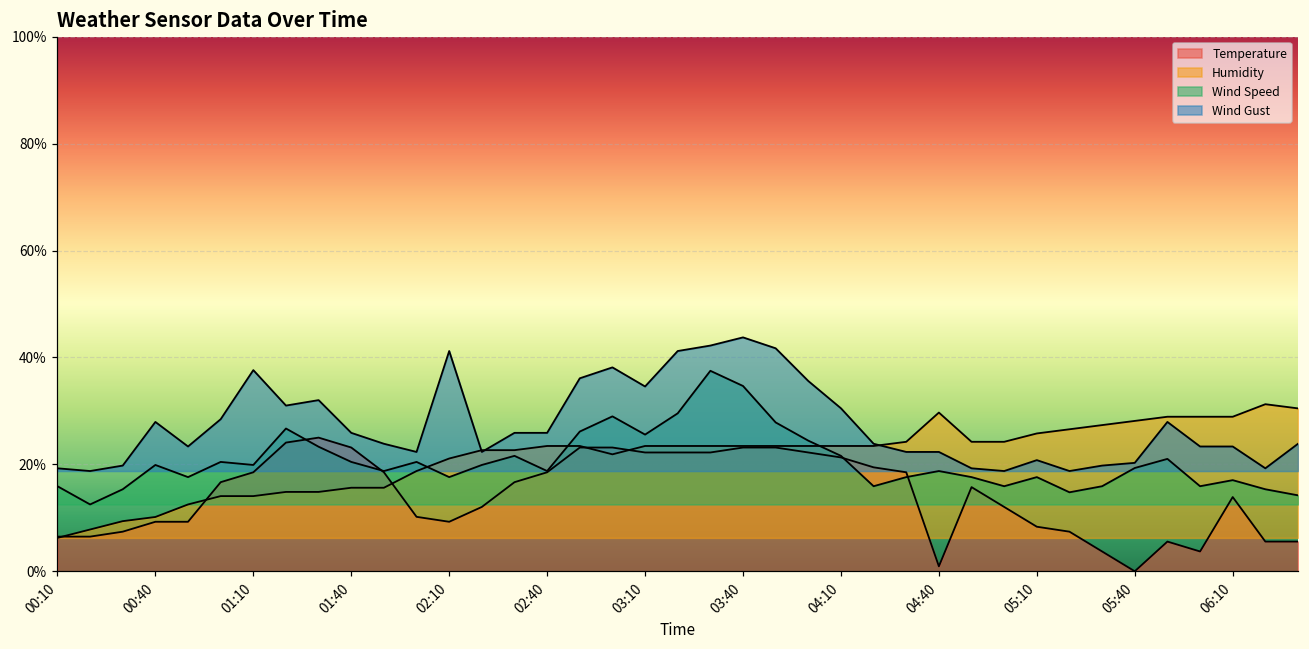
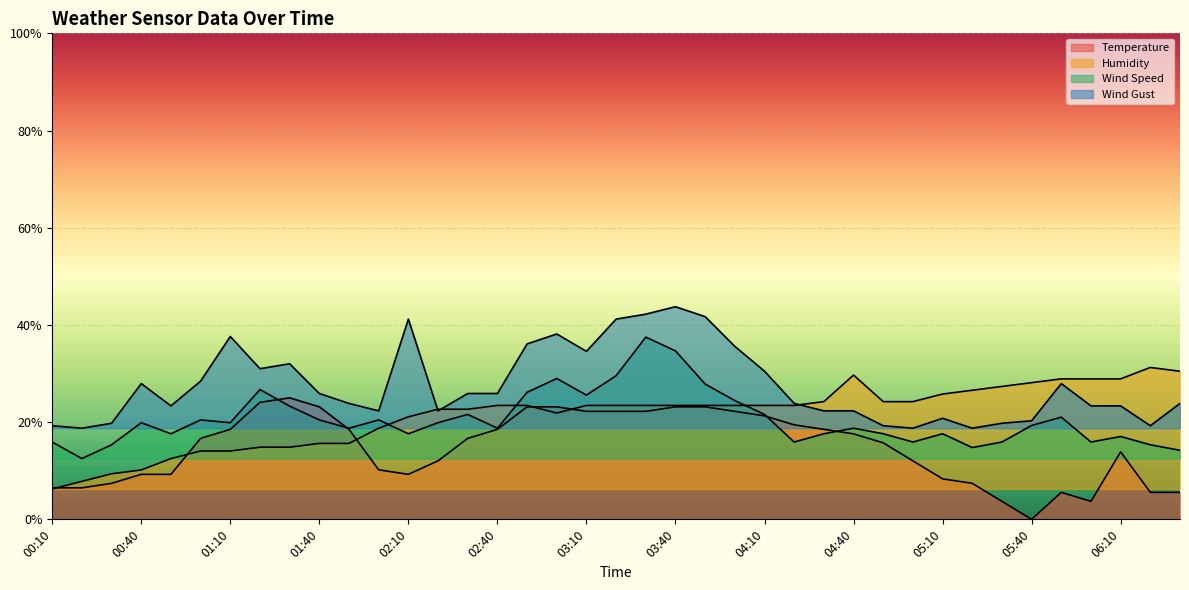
  {
    "Temperature": {
      "00:40": "9%",
      "01:10": "19%",
      "01:40": "23%",
      "02:10": "9%",
      "03:10": "22%",
-     "04:40": "1%",
+     "04:40": "18%",
      "05:10": "8%",
      "05:40": "0%",
      "06:10": "14%"
    },
    "Humidity": {
      "00:40": "10%",
      "01:10": "14%",
      "01:40": "16%",
      "02:10": "21%",
      "02:40": "23%",
      "03:10": "23%",
      "04:10": "23%",
      "04:40": "30%",
      "05:10": "26%",
      "05:40": "28%",
      "06:10": "29%"
    },
    "Wind Speed": {
      "00:10": "16%",
      "00:40": "20%",
      "01:10": "20%",
      "01:40": "20%",
      "02:10": "18%",
      "03:10": "26%",
      "03:40": "35%",
      "04:40": "19%",
      "05:10": "18%",
      "05:40": "19%",
      "06:10": "17%"
    },
    "Wind Gust": {
      "00:10": "19%",
      "00:40": "28%",
      "01:10": "38%",
      "01:40": "26%",
      "02:10": "41%",
      "02:40": "7%",
      "03:10": "35%",
      "03:40": "44%",
      "04:10": "30%",
      "04:40": "4%",
      "05:10": "21%",
      "05:40": "20%",
      "06:10": "23%"
    }
  }
